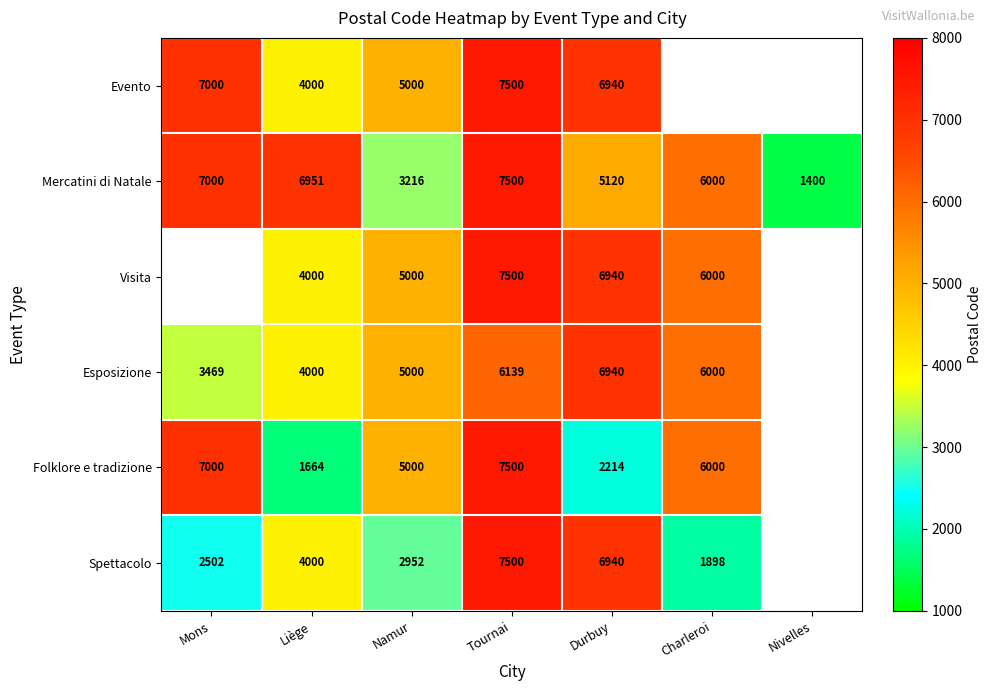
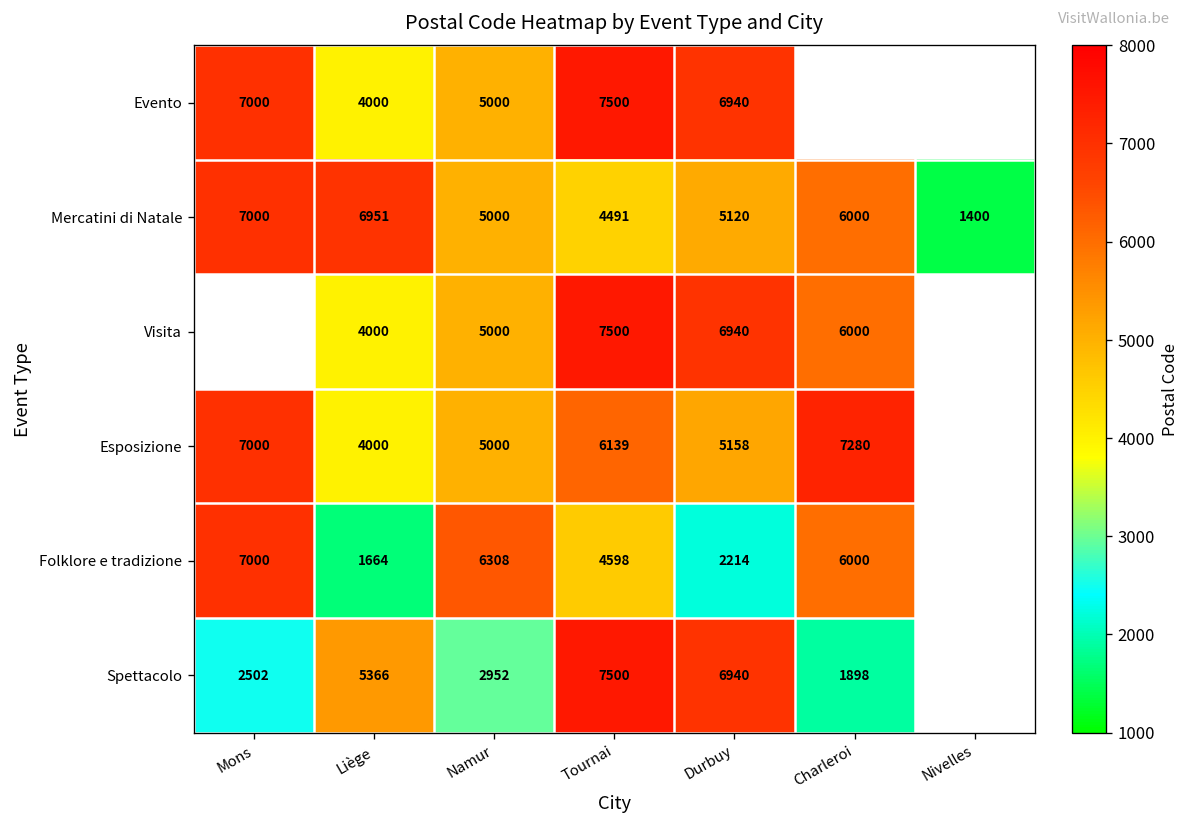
  {
    "Evento": {
      "Mons": 7000,
      "Liège": 4000,
      "Namur": 5000,
      "Tournai": 7500,
      "Durbuy": 6940
    },
    "Mercatini di Natale": {
      "Mons": 7000,
      "Liège": 6951,
-     "Namur": 3216,
-     "Tournai": 7500,
+     "Namur": 5000,
+     "Tournai": 4491,
      "Durbuy": 5120,
      "Charleroi": 6000,
      "Nivelles": 1400
    },
    "Visita": {
      "Liège": 4000,
      "Namur": 5000,
      "Tournai": 7500,
      "Durbuy": 6940,
      "Charleroi": 6000
    },
    "Esposizione": {
-     "Mons": 3469,
+     "Mons": 7000,
      "Liège": 4000,
      "Namur": 5000,
      "Tournai": 6139,
-     "Durbuy": 6940,
-     "Charleroi": 6000
+     "Durbuy": 5158,
+     "Charleroi": 7280
    },
    "Folklore e tradizione": {
      "Mons": 7000,
      "Liège": 1664,
-     "Namur": 5000,
-     "Tournai": 7500,
+     "Namur": 6308,
+     "Tournai": 4598,
      "Durbuy": 2214,
      "Charleroi": 6000
    },
    "Spettacolo": {
      "Mons": 2502,
-     "Liège": 4000,
+     "Liège": 5366,
      "Namur": 2952,
      "Tournai": 7500,
      "Durbuy": 6940,
      "Charleroi": 1898
    }
  }
